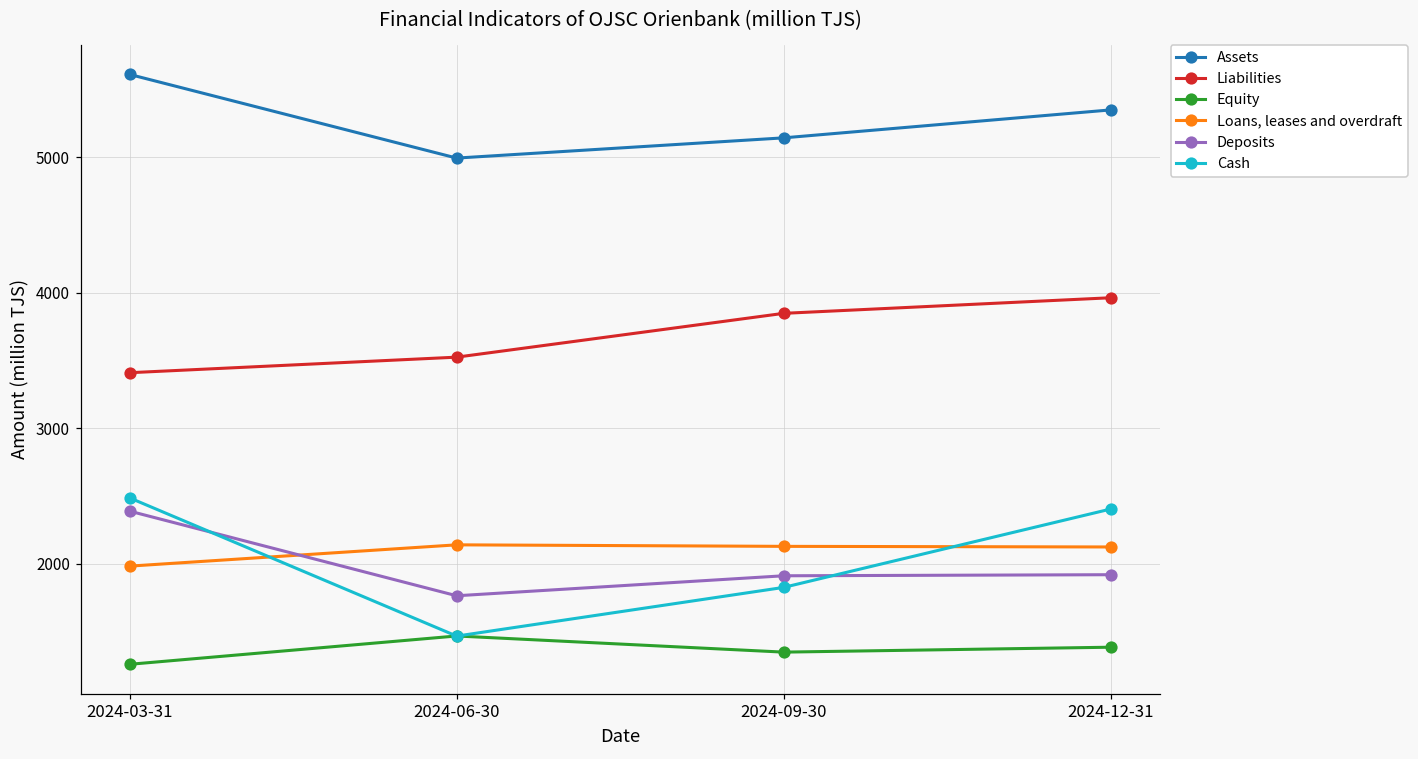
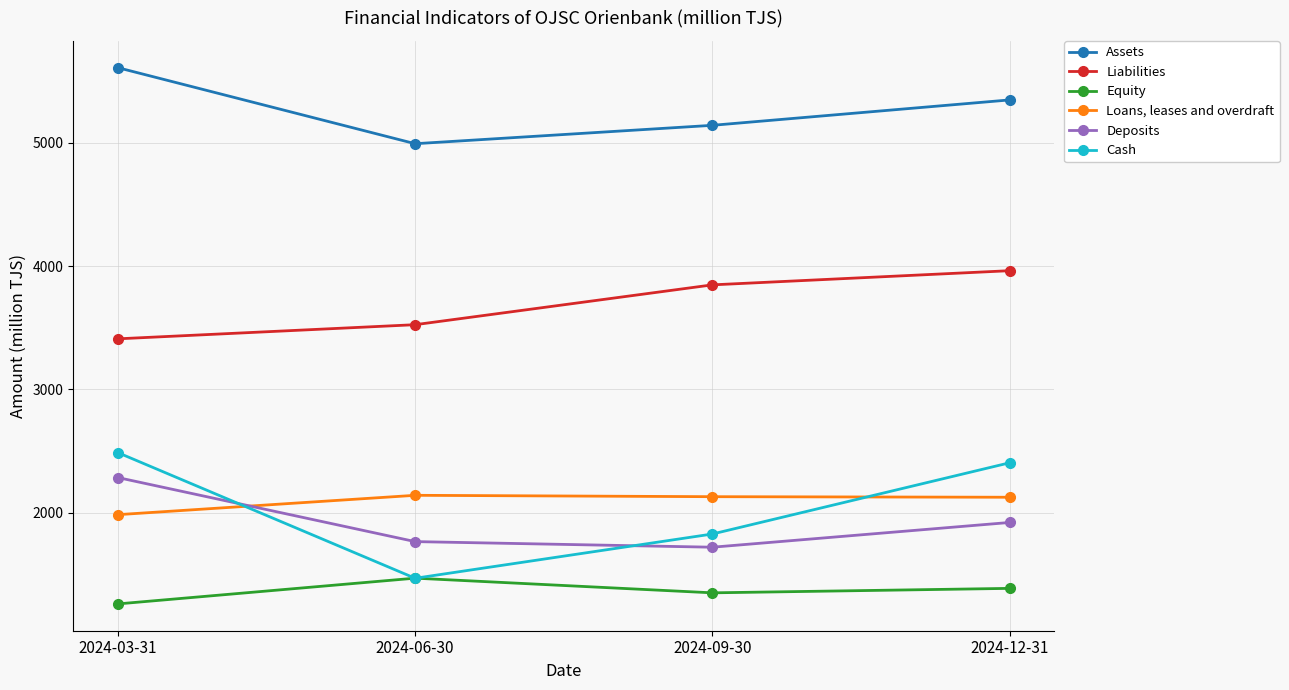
  {
    "Assets": {
      "2024-03-31": 5610,
      "2024-06-30": 4990,
      "2024-09-30": 5140,
      "2024-12-31": 5350
    },
    "Liabilities": {
      "2024-03-31": 3410,
      "2024-06-30": 3530,
      "2024-09-30": 3850,
      "2024-12-31": 3960
    },
    "Equity": {
      "2024-03-31": 1260,
      "2024-09-30": 1350,
      "2024-12-31": 1390
    },
    "Loans, leases and overdraft": {
      "2024-03-31": 1980,
      "2024-06-30": 2140,
      "2024-09-30": 2130,
      "2024-12-31": 2130
    },
    "Deposits": {
-     "2024-03-31": 2390,
+     "2024-03-31": 2290,
      "2024-06-30": 1770,
-     "2024-09-30": 1910,
+     "2024-09-30": 1720,
      "2024-12-31": 1920
    },
    "Cash": {
      "2024-03-31": 2490,
      "2024-09-30": 1830,
      "2024-12-31": 2410
    }
  }
